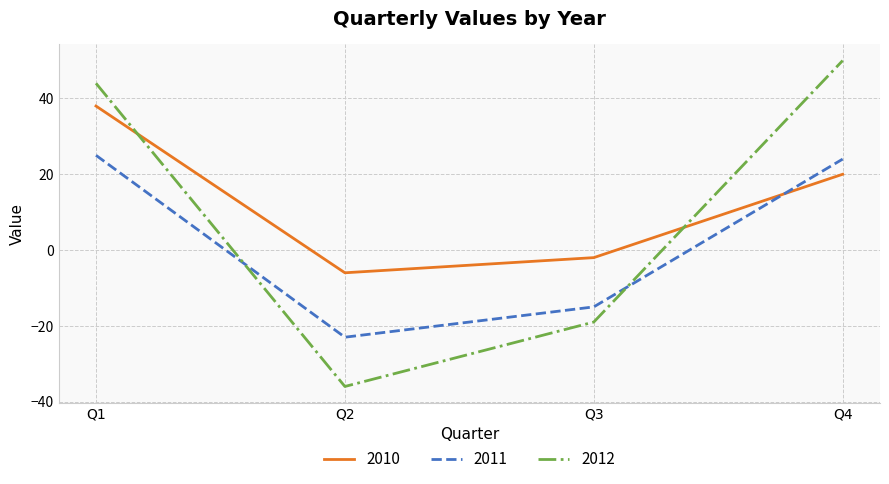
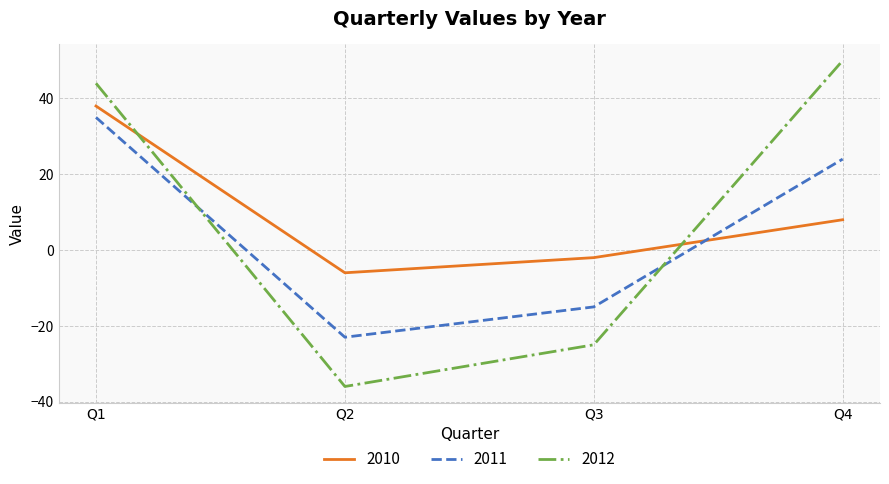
  {
    "2010": {
      "Q1": 38,
      "Q2": -6,
      "Q3": -2,
-     "Q4": 20
+     "Q4": 8
    },
    "2011": {
-     "Q1": 25,
+     "Q1": 35,
      "Q2": -23,
      "Q3": -15,
      "Q4": 24
    },
    "2012": {
      "Q1": 44,
      "Q2": -36,
-     "Q3": -19,
+     "Q3": -25,
      "Q4": 50
    }
  }
